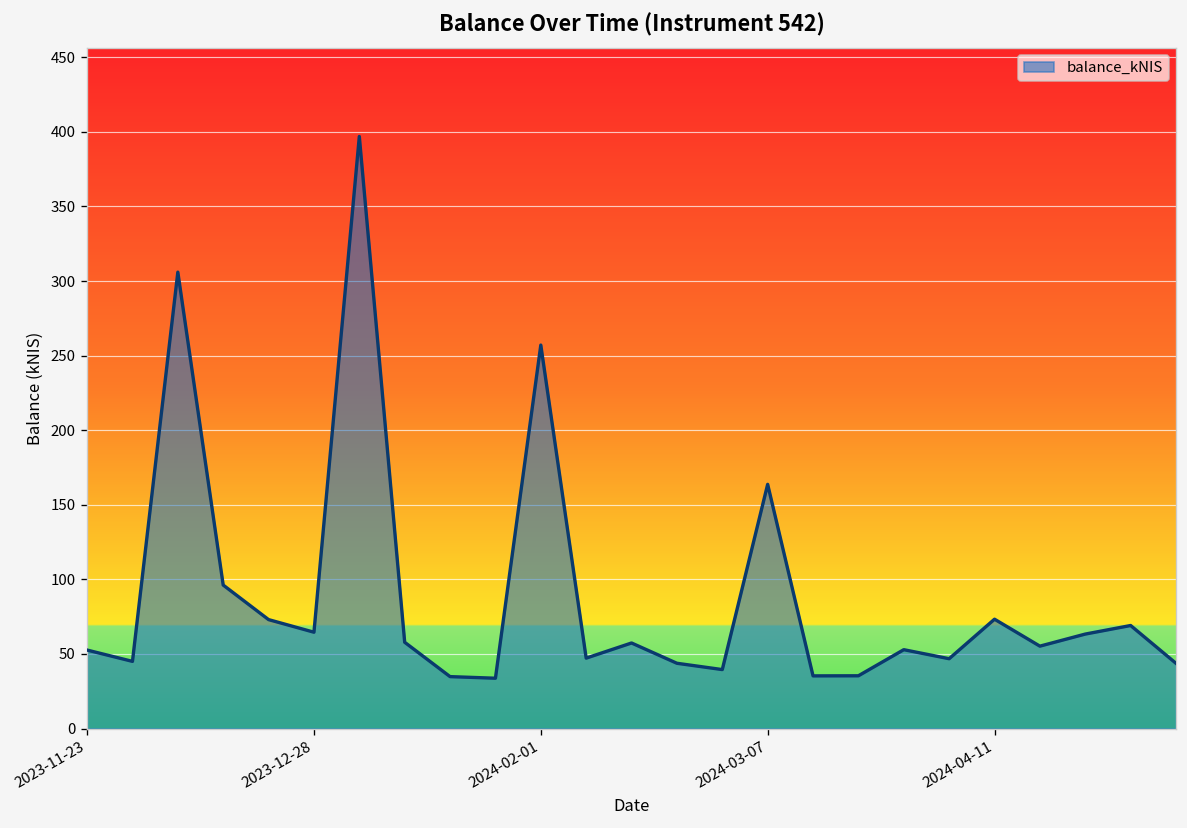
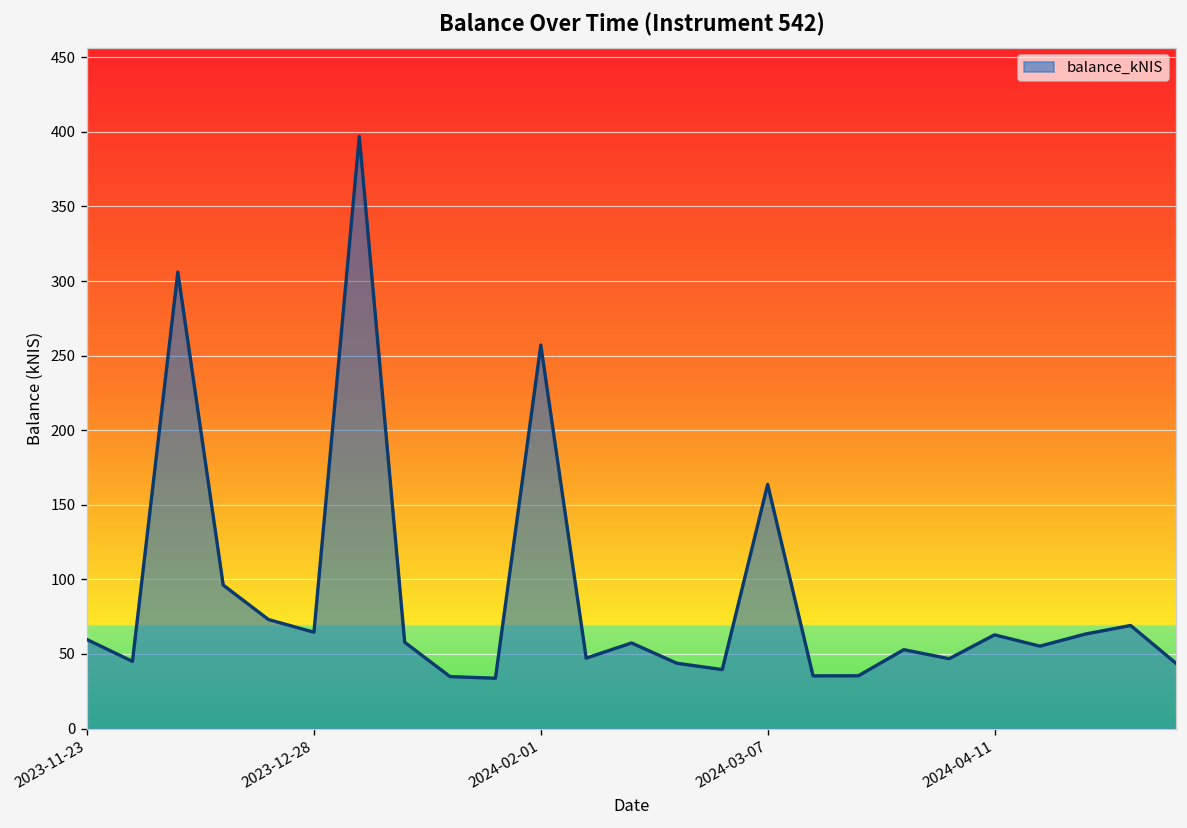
  {
-   "2023-11-23": 53,
+   "2023-11-23": 60,
    "2023-12-28": 65,
    "2024-02-01": 257,
    "2024-03-07": 164,
-   "2024-04-11": 73
+   "2024-04-11": 63
  }
